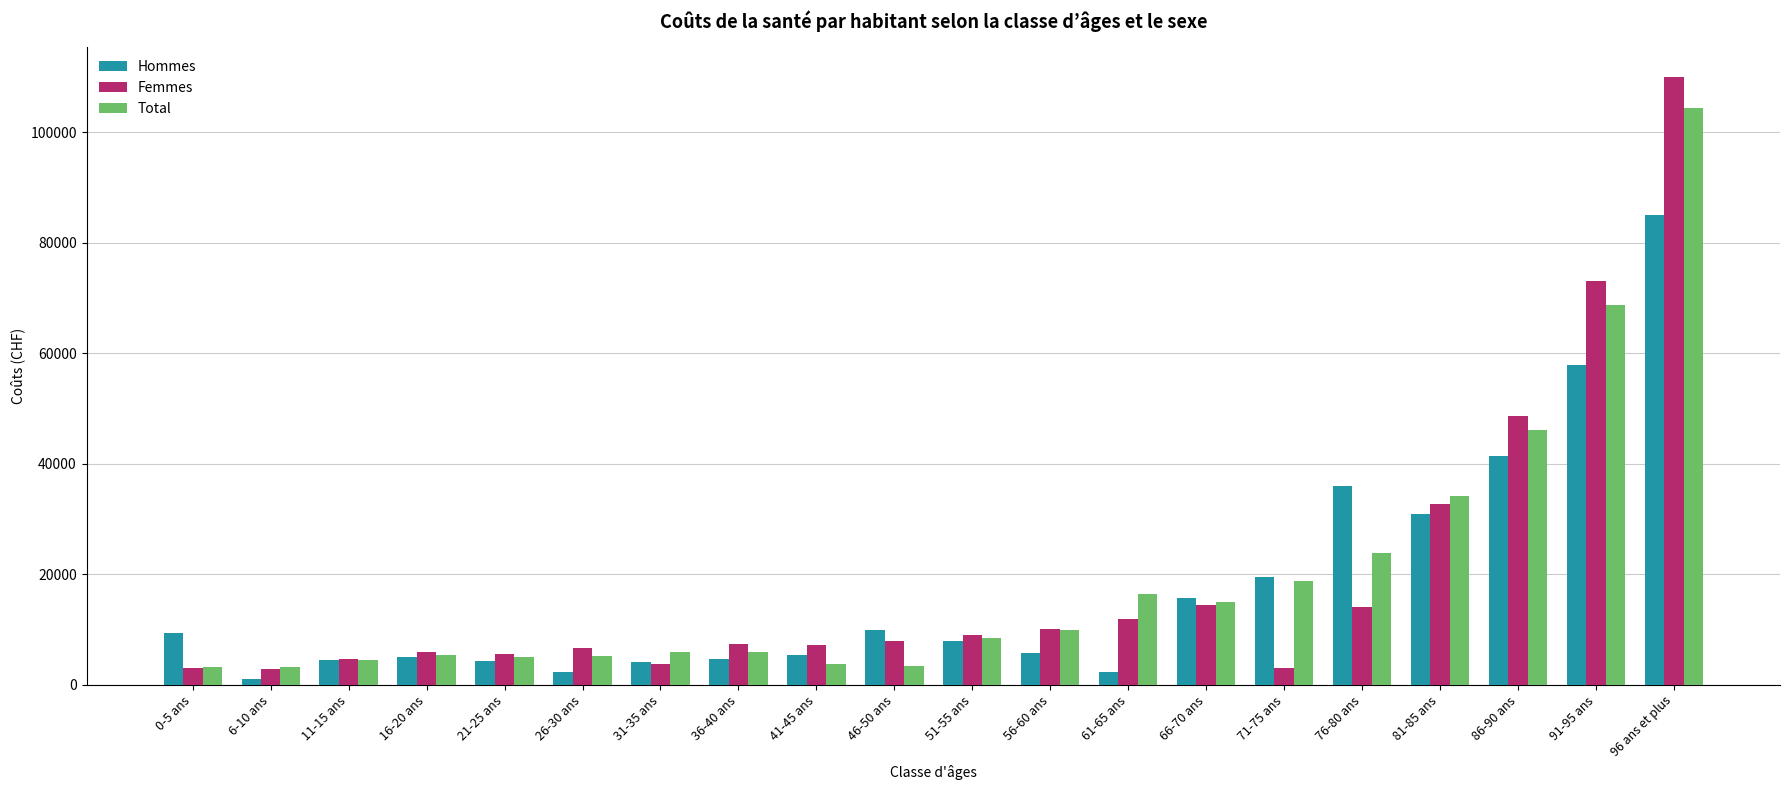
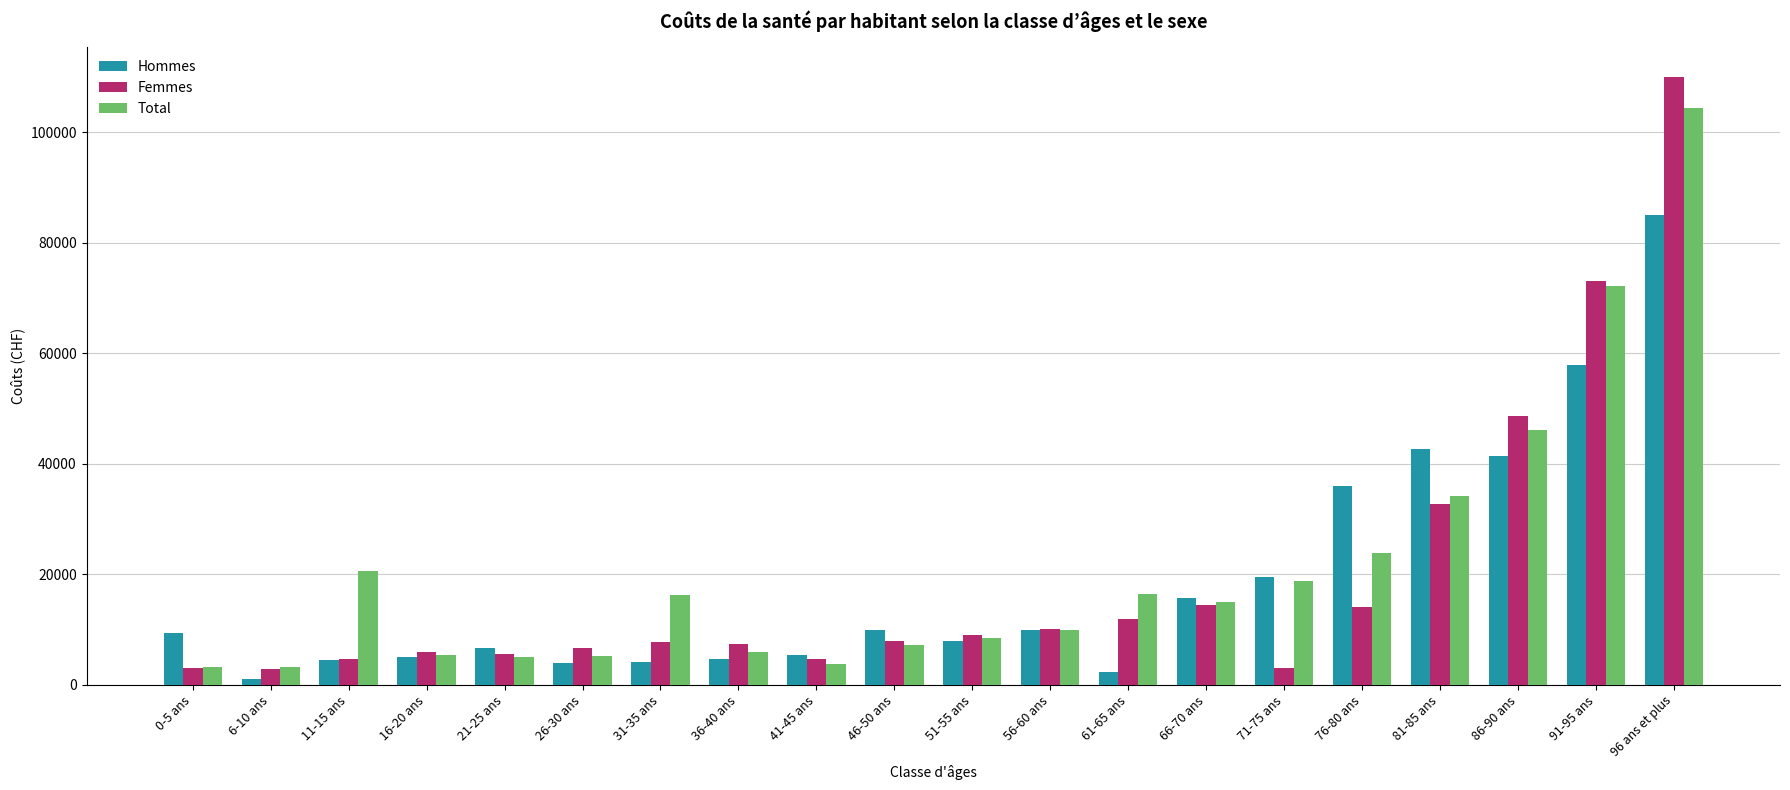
  {
    "Hommes": {
      "0-5 ans": 9000,
      "6-10 ans": 1000,
      "11-15 ans": 5000,
      "16-20 ans": 5000,
-     "21-25 ans": 4000,
-     "26-30 ans": 2000,
+     "21-25 ans": 7000,
+     "26-30 ans": 4000,
      "31-35 ans": 4000,
      "36-40 ans": 5000,
      "41-45 ans": 5000,
      "46-50 ans": 10000,
      "51-55 ans": 8000,
-     "56-60 ans": 6000,
+     "56-60 ans": 10000,
      "61-65 ans": 2000,
      "66-70 ans": 16000,
      "71-75 ans": 19000,
      "76-80 ans": 36000,
-     "81-85 ans": 31000,
+     "81-85 ans": 43000,
      "86-90 ans": 41000,
      "91-95 ans": 58000,
      "96 ans et plus": 85000
    },
    "Femmes": {
      "0-5 ans": 3000,
      "6-10 ans": 3000,
      "11-15 ans": 5000,
      "16-20 ans": 6000,
      "21-25 ans": 6000,
      "26-30 ans": 7000,
-     "31-35 ans": 4000,
+     "31-35 ans": 8000,
      "36-40 ans": 7000,
-     "41-45 ans": 7000,
+     "41-45 ans": 5000,
      "46-50 ans": 8000,
      "51-55 ans": 9000,
      "56-60 ans": 10000,
      "61-65 ans": 12000,
      "66-70 ans": 14000,
      "71-75 ans": 3000,
      "76-80 ans": 14000,
      "81-85 ans": 33000,
      "86-90 ans": 49000,
      "91-95 ans": 73000,
      "96 ans et plus": 110000
    },
    "Total": {
      "0-5 ans": 3000,
      "6-10 ans": 3000,
-     "11-15 ans": 5000,
+     "11-15 ans": 21000,
      "16-20 ans": 5000,
      "21-25 ans": 5000,
      "26-30 ans": 5000,
-     "31-35 ans": 6000,
+     "31-35 ans": 16000,
      "36-40 ans": 6000,
      "41-45 ans": 4000,
-     "46-50 ans": 3000,
+     "46-50 ans": 7000,
      "51-55 ans": 8000,
      "56-60 ans": 10000,
      "61-65 ans": 16000,
      "66-70 ans": 15000,
      "71-75 ans": 19000,
      "76-80 ans": 24000,
      "81-85 ans": 34000,
      "86-90 ans": 46000,
-     "91-95 ans": 69000,
+     "91-95 ans": 72000,
      "96 ans et plus": 104000
    }
  }
